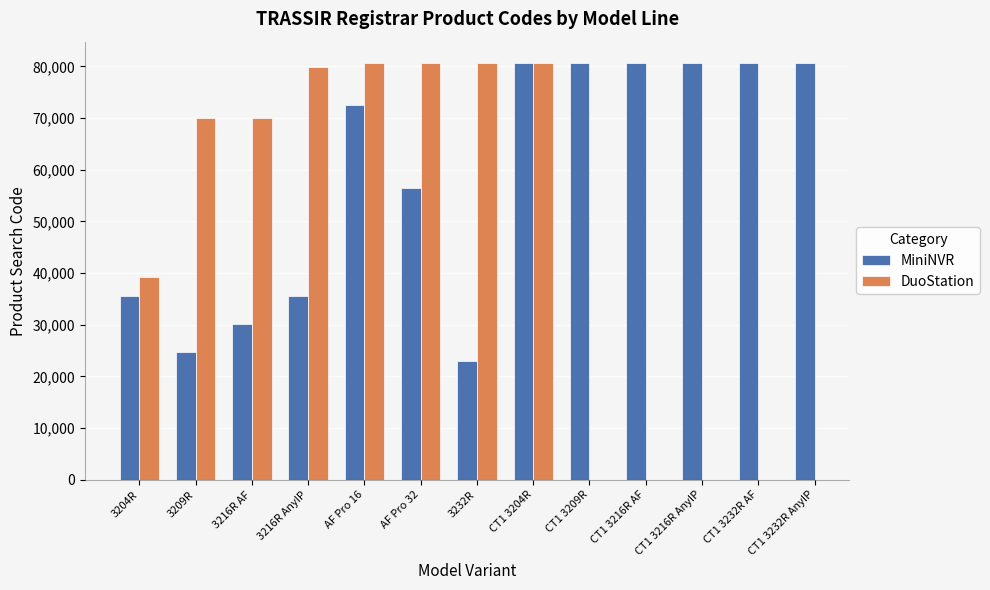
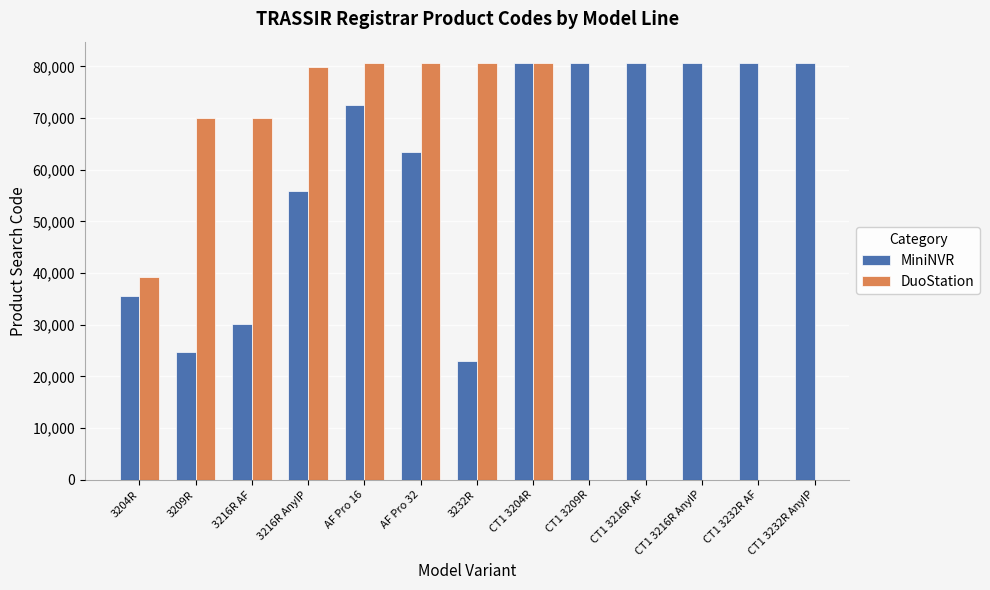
  {
    "MiniNVR": {
      "3204R": "35,000",
      "3209R": "25,000",
      "3216R AF": "30,000",
-     "3216R AnyIP": "35,000",
+     "3216R AnyIP": "56,000",
      "AF Pro 16": "73,000",
-     "AF Pro 32": "56,000",
+     "AF Pro 32": "63,000",
      "3232R": "23,000",
      "CT1 3204R": "81,000",
      "CT1 3209R": "81,000",
      "CT1 3216R AF": "81,000",
      "CT1 3216R AnyIP": "81,000",
      "CT1 3232R AF": "81,000",
      "CT1 3232R AnyIP": "81,000"
    }
  }
